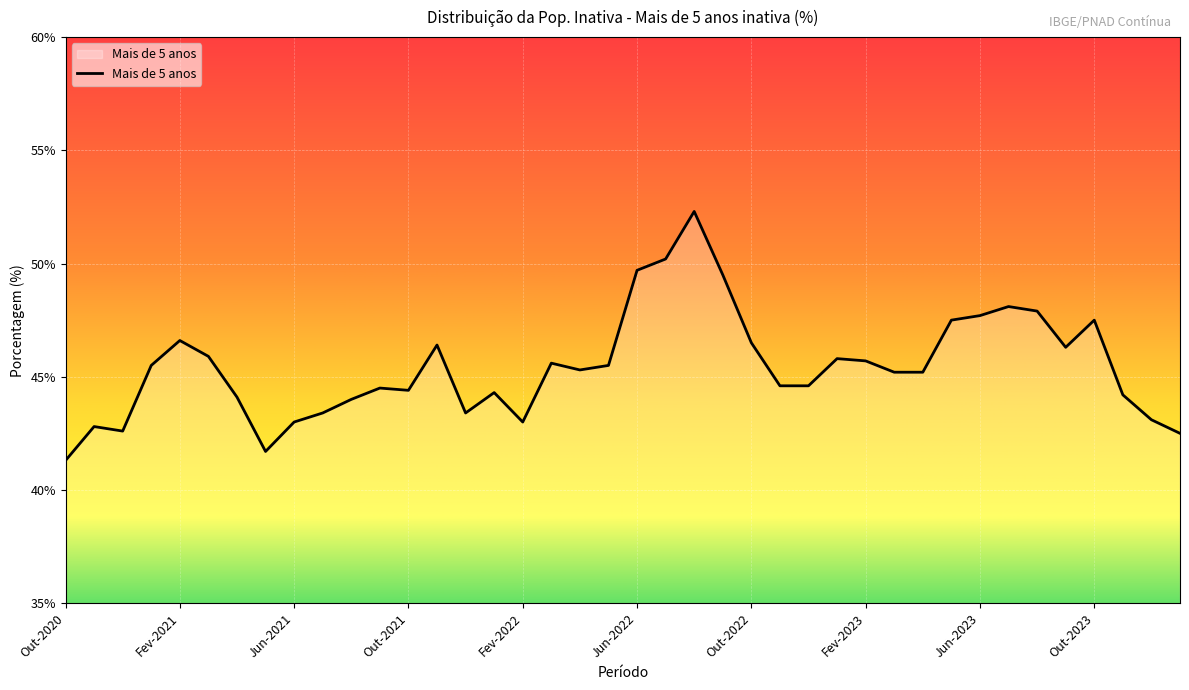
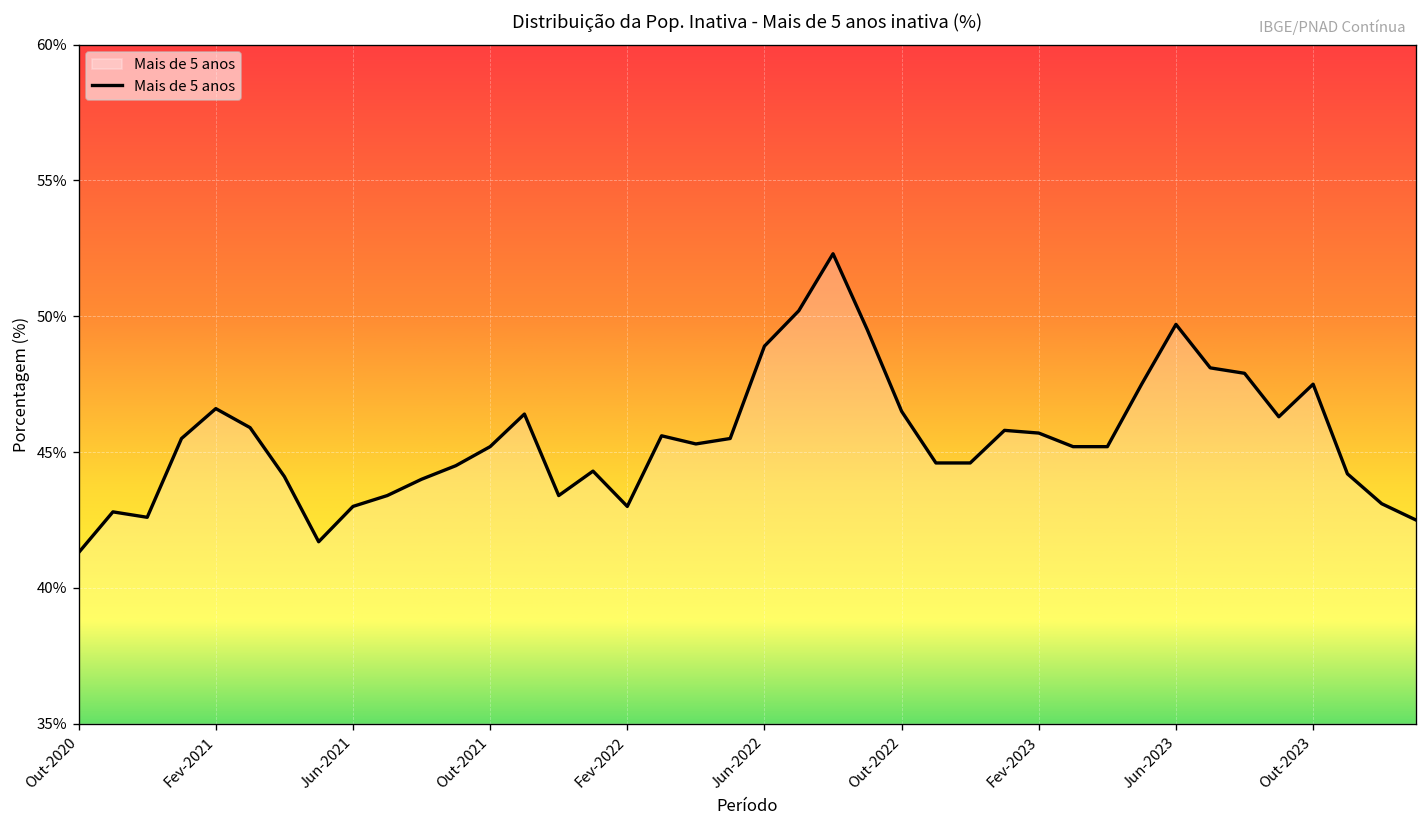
  {
    "Out-2020": "41.3%",
    "Fev-2021": "46.6%",
    "Jun-2021": "43.0%",
-   "Out-2021": "44.4%",
+   "Out-2021": "45.2%",
    "Fev-2022": "43.0%",
-   "Jun-2022": "49.7%",
+   "Jun-2022": "48.9%",
    "Out-2022": "46.5%",
    "Fev-2023": "45.7%",
-   "Jun-2023": "47.7%",
+   "Jun-2023": "49.7%",
    "Out-2023": "47.5%"
  }
